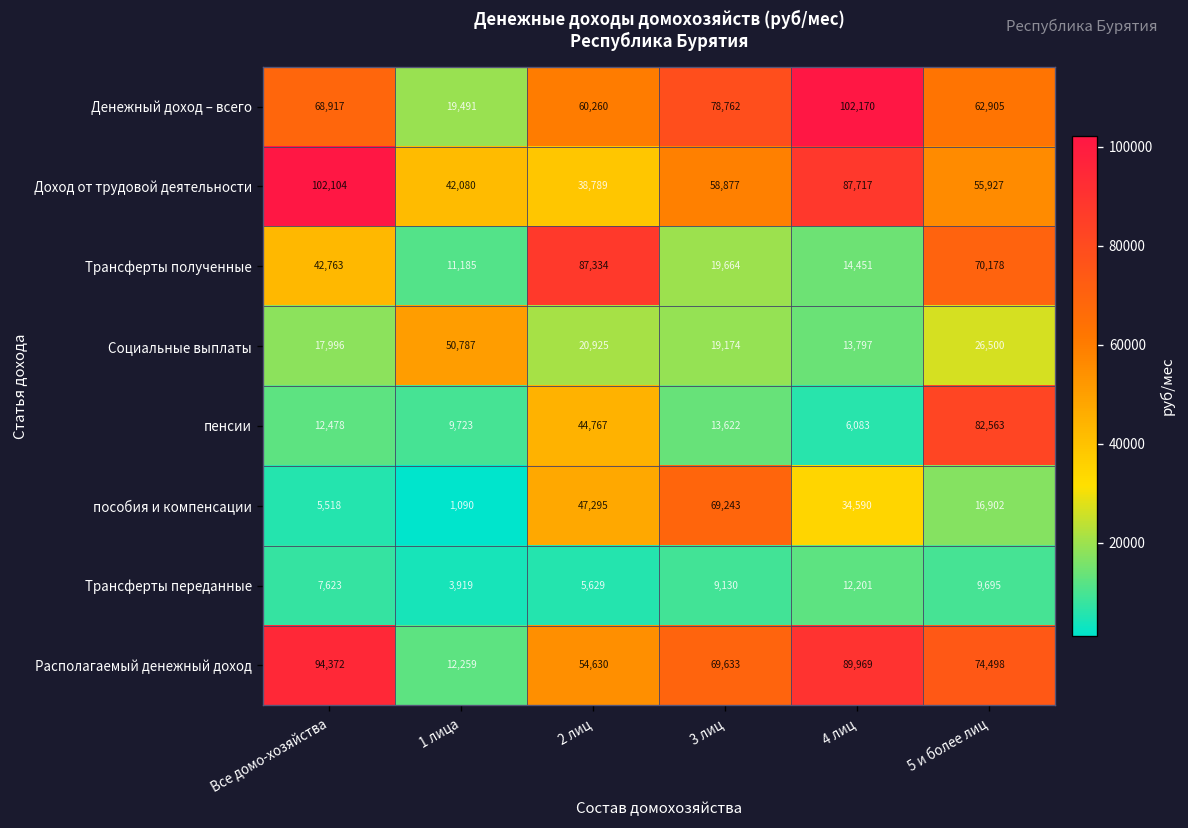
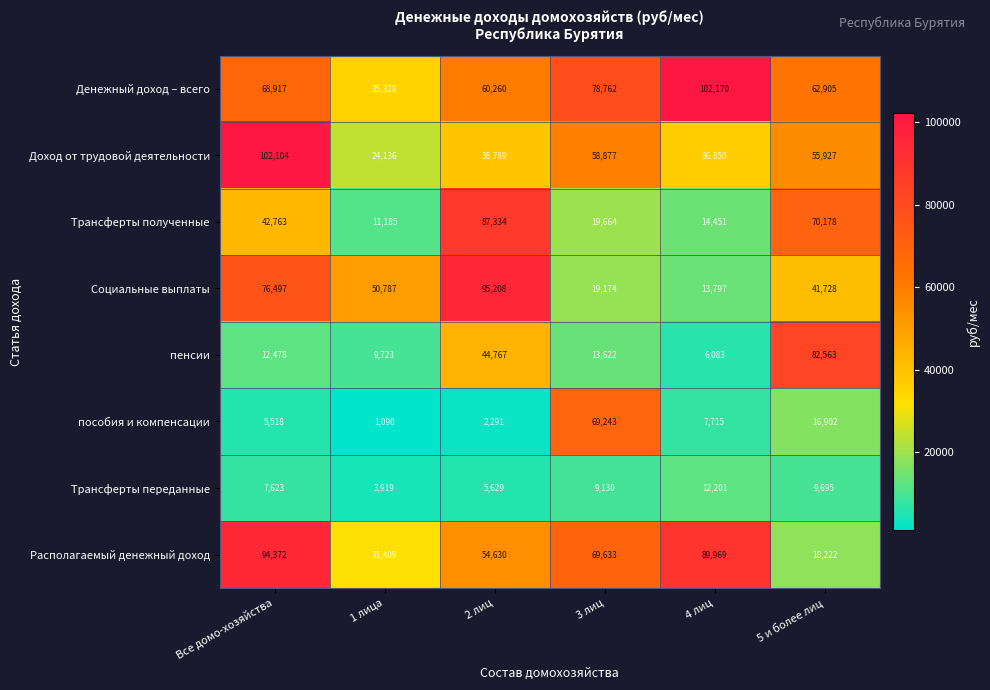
  {
    "Денежный доход – всего": {
      "Все домо-хозяйства": "68,917",
-     "1 лица": "19,491",
+     "1 лица": "35,328",
      "2 лиц": "60,260",
      "3 лиц": "78,762",
      "4 лиц": "102,170",
      "5 и более лиц": "62,905"
    },
    "Доход от трудовой деятельности": {
      "Все домо-хозяйства": "102,104",
-     "1 лица": "42,080",
+     "1 лица": "24,136",
      "2 лиц": "38,789",
      "3 лиц": "58,877",
-     "4 лиц": "87,717",
+     "4 лиц": "36,850",
      "5 и более лиц": "55,927"
    },
    "Трансферты полученные": {
      "Все домо-хозяйства": "42,763",
      "1 лица": "11,185",
      "2 лиц": "87,334",
      "3 лиц": "19,664",
      "4 лиц": "14,451",
      "5 и более лиц": "70,178"
    },
    "Социальные выплаты": {
-     "Все домо-хозяйства": "17,996",
+     "Все домо-хозяйства": "76,497",
      "1 лица": "50,787",
-     "2 лиц": "20,925",
+     "2 лиц": "95,208",
      "3 лиц": "19,174",
      "4 лиц": "13,797",
-     "5 и более лиц": "26,500"
+     "5 и более лиц": "41,728"
    },
    "пенсии": {
      "Все домо-хозяйства": "12,478",
      "1 лица": "9,723",
      "2 лиц": "44,767",
      "3 лиц": "13,622",
      "4 лиц": "6,083",
      "5 и более лиц": "82,563"
    },
    "пособия и компенсации": {
      "Все домо-хозяйства": "5,518",
      "1 лица": "1,090",
-     "2 лиц": "47,295",
+     "2 лиц": "2,291",
      "3 лиц": "69,243",
-     "4 лиц": "34,590",
+     "4 лиц": "7,715",
      "5 и более лиц": "16,902"
    },
    "Трансферты переданные": {
      "Все домо-хозяйства": "7,623",
      "1 лица": "3,919",
      "2 лиц": "5,629",
      "3 лиц": "9,130",
      "4 лиц": "12,201",
      "5 и более лиц": "9,695"
    },
    "Располагаемый денежный доход": {
      "Все домо-хозяйства": "94,372",
-     "1 лица": "12,259",
+     "1 лица": "31,409",
      "2 лиц": "54,630",
      "3 лиц": "69,633",
      "4 лиц": "89,969",
-     "5 и более лиц": "74,498"
+     "5 и более лиц": "18,222"
    }
  }
